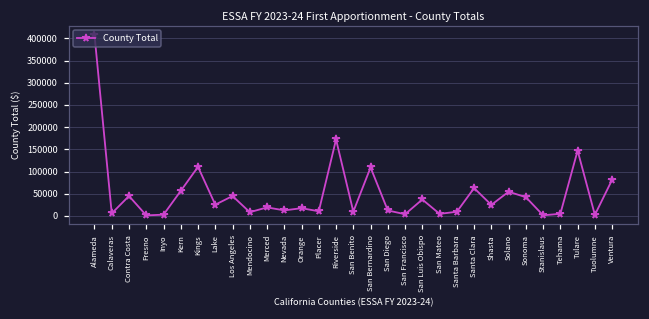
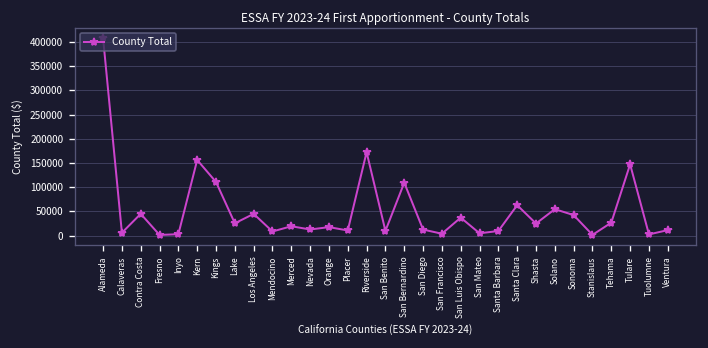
  {
    "Calaveras": 10000,
    "Contra Costa": 40000,
    "Fresno": 0,
    "Inyo": 0,
-   "Kern": 60000,
+   "Kern": 160000,
    "Kings": 110000,
    "Lake": 30000,
    "Los Angeles": 40000,
    "Mendocino": 10000,
    "Merced": 20000,
    "Nevada": 10000,
    "Orange": 20000,
    "Placer": 10000,
    "Riverside": 170000,
    "San Benito": 10000,
    "San Bernardino": 110000,
    "San Diego": 10000,
    "San Francisco": 0,
    "San Luis Obispo": 40000,
    "San Mateo": 0,
    "Santa Barbara": 10000,
    "Santa Clara": 60000,
    "Shasta": 20000,
    "Solano": 50000,
    "Sonoma": 40000,
    "Stanislaus": 0,
-   "Tehama": 0,
+   "Tehama": 30000,
    "Tulare": 150000,
    "Tuolumne": 0,
-   "Ventura": 80000
+   "Ventura": 10000
  }
